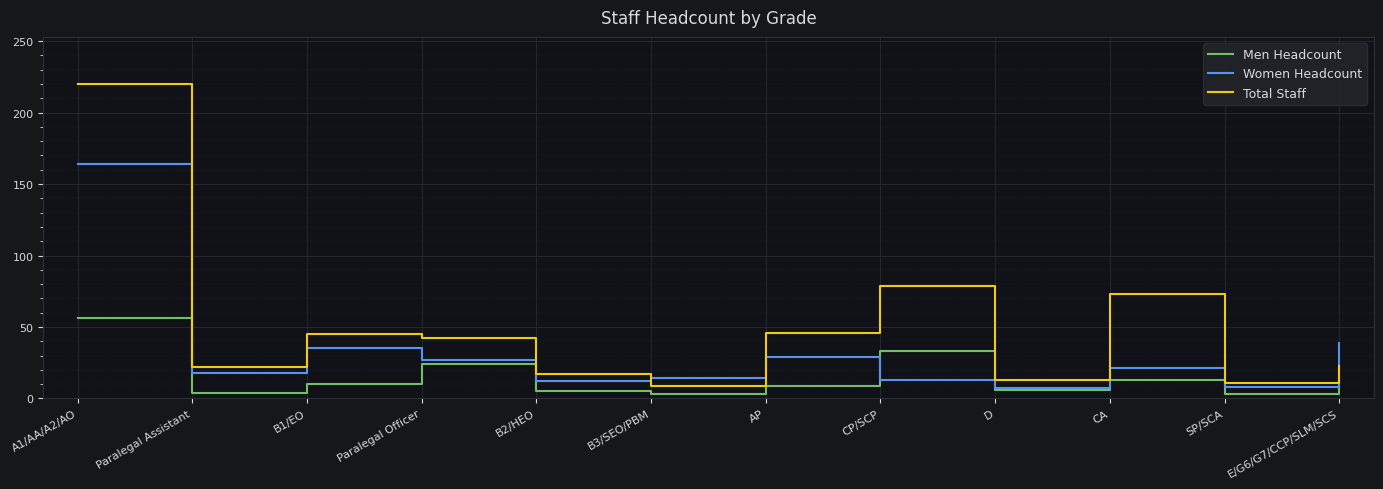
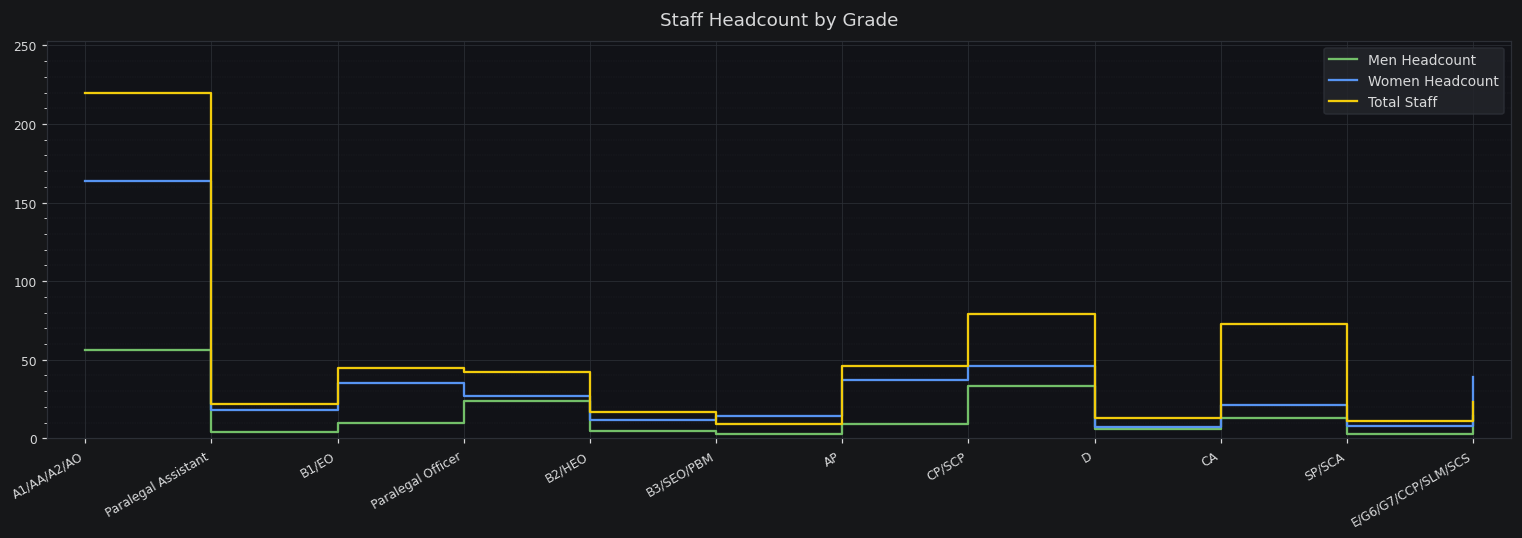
  {
    "Men Headcount": {
      "A1/AA/A2/AO": 56,
      "Paralegal Assistant": 4,
      "B1/EO": 10,
      "Paralegal Officer": 24,
      "B2/HEO": 5,
      "B3/SEO/PBM": 3,
      "AP": 9,
      "CP/SCP": 33,
      "CA": 13,
      "SP/SCA": 3,
      "E/G6/G7/CCP/SLM/SCS": 14
    },
    "Women Headcount": {
      "A1/AA/A2/AO": 164,
      "Paralegal Assistant": 18,
      "B1/EO": 35,
      "Paralegal Officer": 27,
      "B2/HEO": 12,
      "B3/SEO/PBM": 14,
-     "AP": 29,
-     "CP/SCP": 13,
+     "AP": 37,
+     "CP/SCP": 46,
      "CA": 21,
      "SP/SCA": 8,
      "E/G6/G7/CCP/SLM/SCS": 39
    },
    "Total Staff": {
      "A1/AA/A2/AO": 220,
      "Paralegal Assistant": 22,
      "B1/EO": 45,
      "Paralegal Officer": 42,
      "B2/HEO": 17,
      "B3/SEO/PBM": 9,
      "AP": 46,
      "CP/SCP": 79,
      "D": 13,
      "CA": 73,
      "SP/SCA": 11,
      "E/G6/G7/CCP/SLM/SCS": 23
    }
  }
